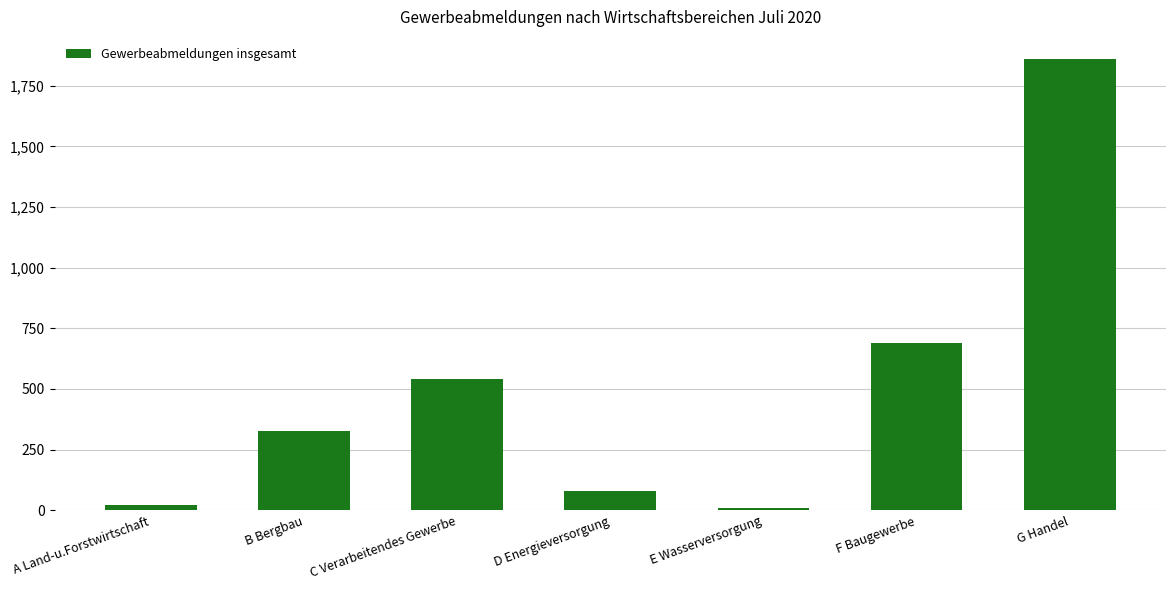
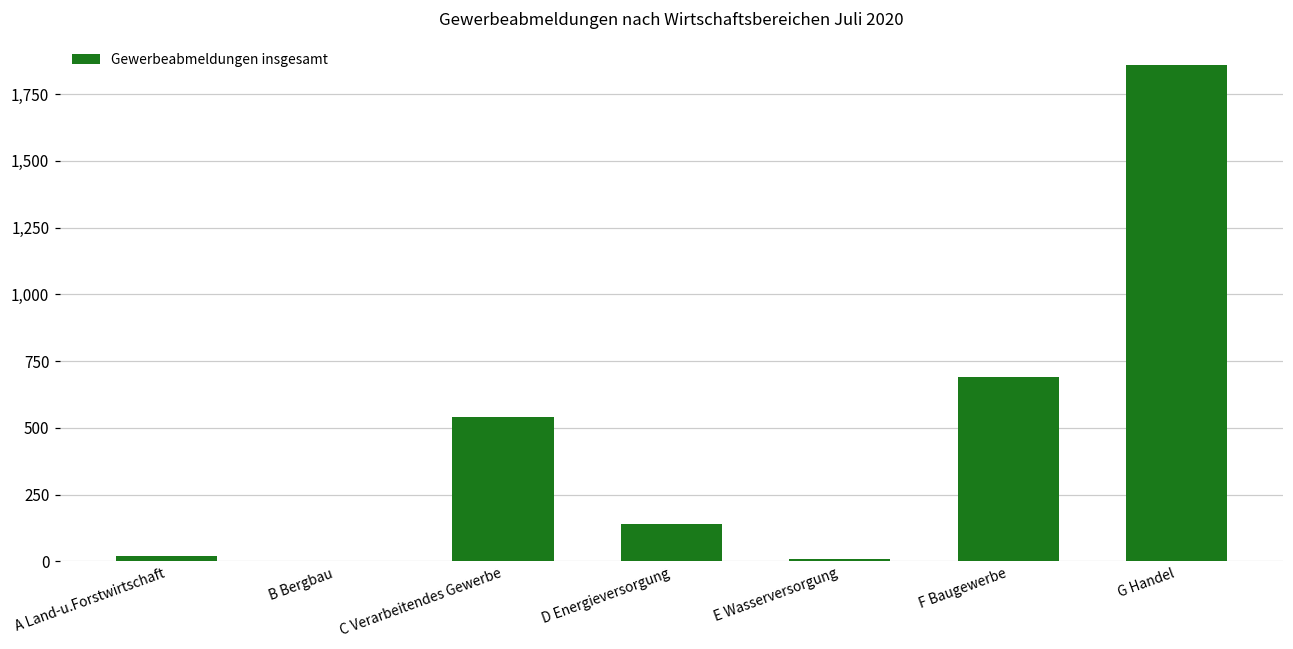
  {
    "A Land-u.Forstwirtschaft": "20",
-   "B Bergbau": "330",
+   "B Bergbau": "0",
    "C Verarbeitendes Gewerbe": "540",
-   "D Energieversorgung": "80",
+   "D Energieversorgung": "140",
    "F Baugewerbe": "690",
    "G Handel": "1,860"
  }
